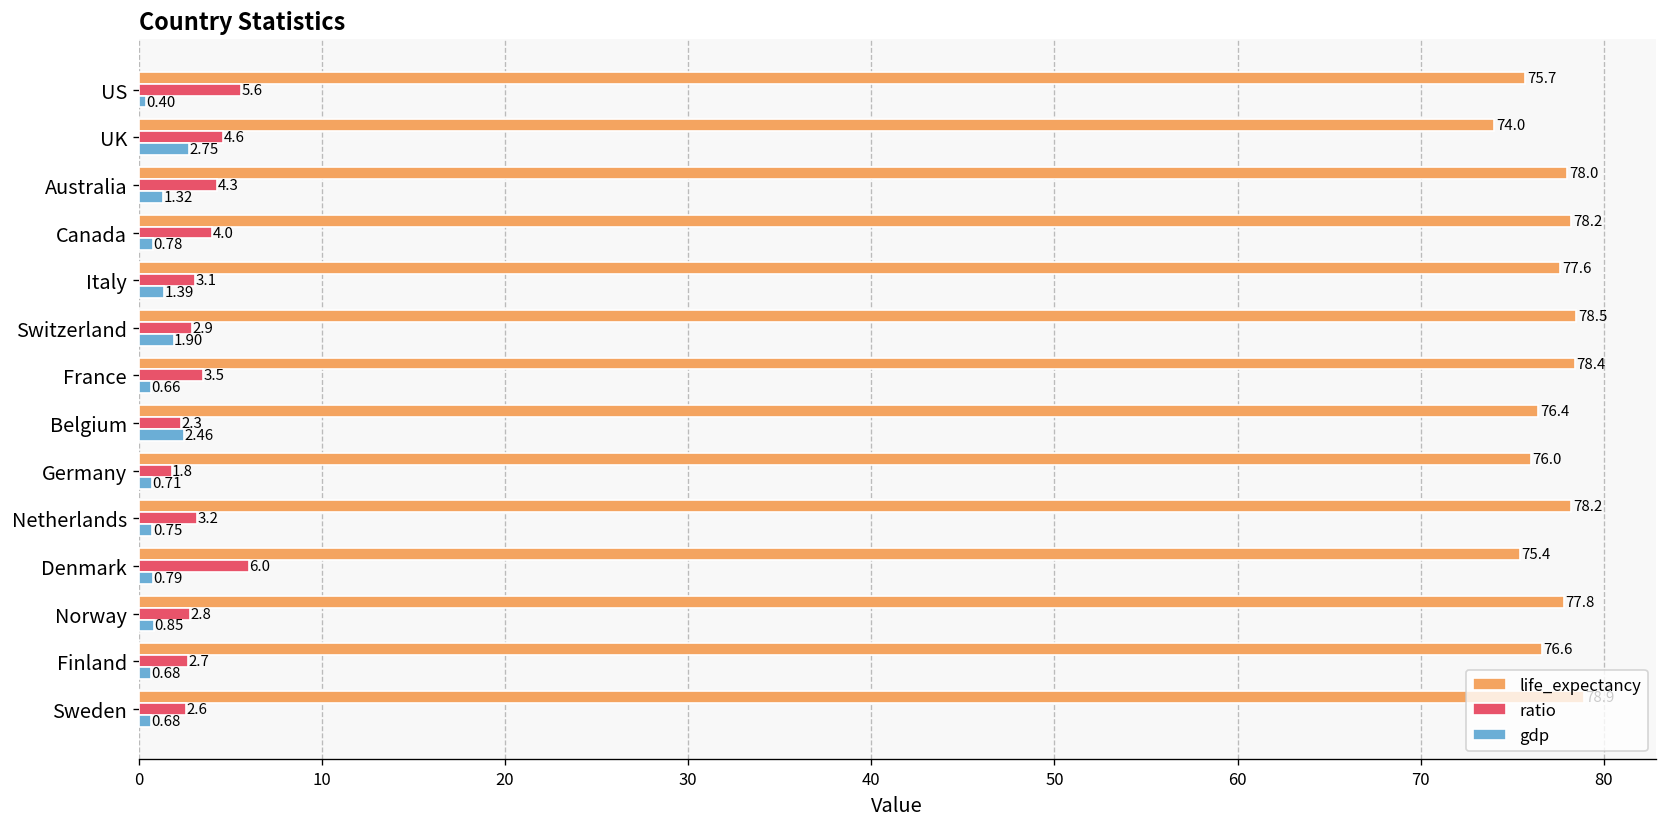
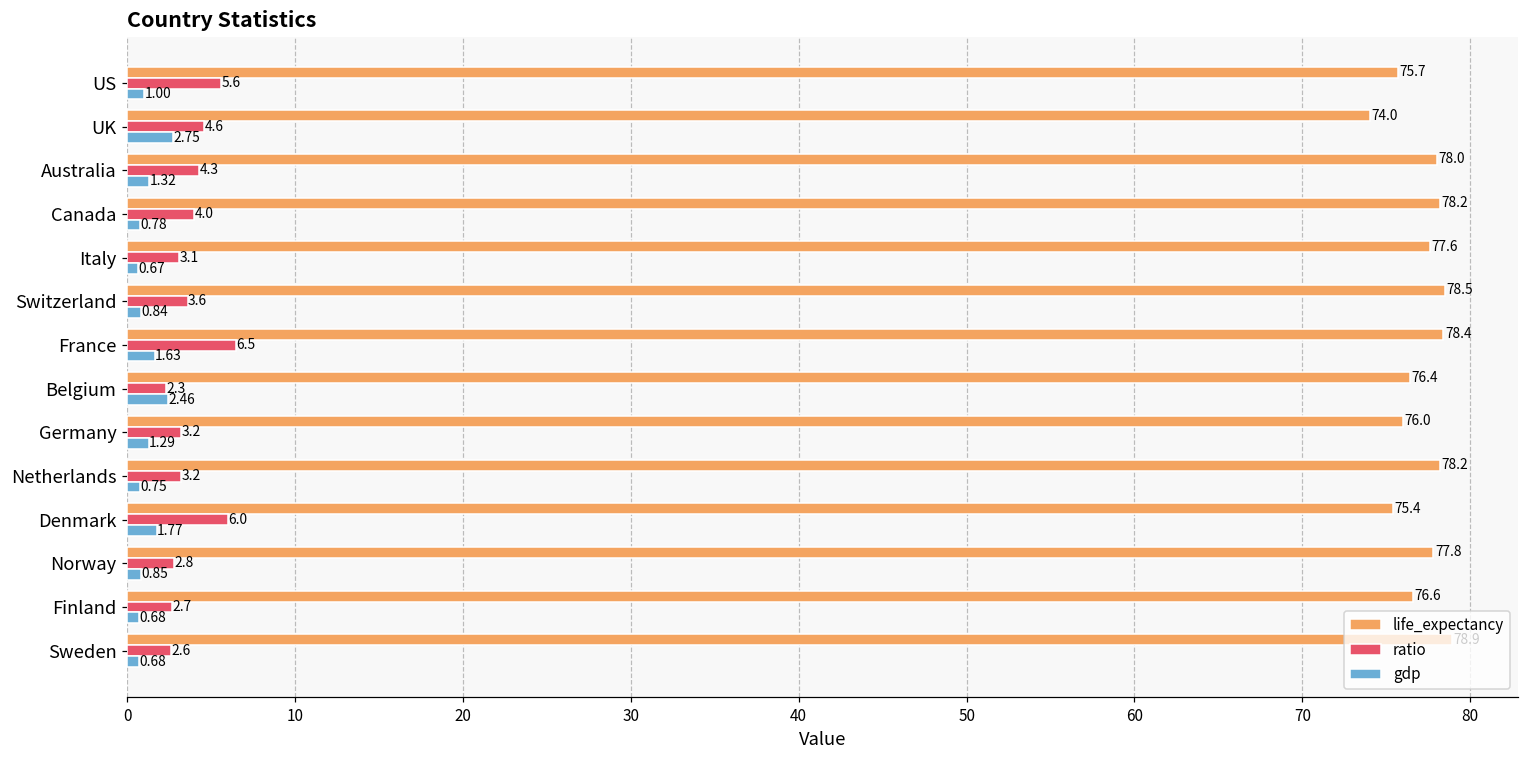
  {
    "life_expectancy": {
      "US": 75.7,
      "UK": 74.0,
      "Australia": 78.0,
      "Canada": 78.2,
      "Italy": 77.6,
      "Switzerland": 78.5,
      "France": 78.4,
      "Belgium": 76.4,
      "Germany": 76.0,
      "Netherlands": 78.2,
      "Denmark": 75.4,
      "Norway": 77.8,
      "Finland": 76.6
    },
    "ratio": {
      "US": 5.6,
      "UK": 4.6,
      "Australia": 4.3,
      "Canada": 4.0,
      "Italy": 3.1,
-     "Switzerland": 2.9,
-     "France": 3.5,
-     "Germany": 1.8,
+     "Switzerland": 3.6,
+     "France": 6.5,
+     "Germany": 3.2,
      "Netherlands": 3.2,
      "Denmark": 6.0,
      "Norway": 2.8,
      "Finland": 2.7,
      "Sweden": 2.6
    },
    "gdp": {
-     "US": 0.40,
+     "US": 1.00,
      "UK": 2.75,
      "Australia": 1.32,
      "Canada": 0.78,
-     "Italy": 1.39,
-     "Switzerland": 1.90,
-     "France": 0.66,
+     "Italy": 0.67,
+     "Switzerland": 0.84,
+     "France": 1.63,
      "Belgium": 2.46,
-     "Germany": 0.71,
+     "Germany": 1.29,
      "Netherlands": 0.75,
-     "Denmark": 0.79,
+     "Denmark": 1.77,
      "Norway": 0.85,
      "Finland": 0.68,
      "Sweden": 0.68
    }
  }
